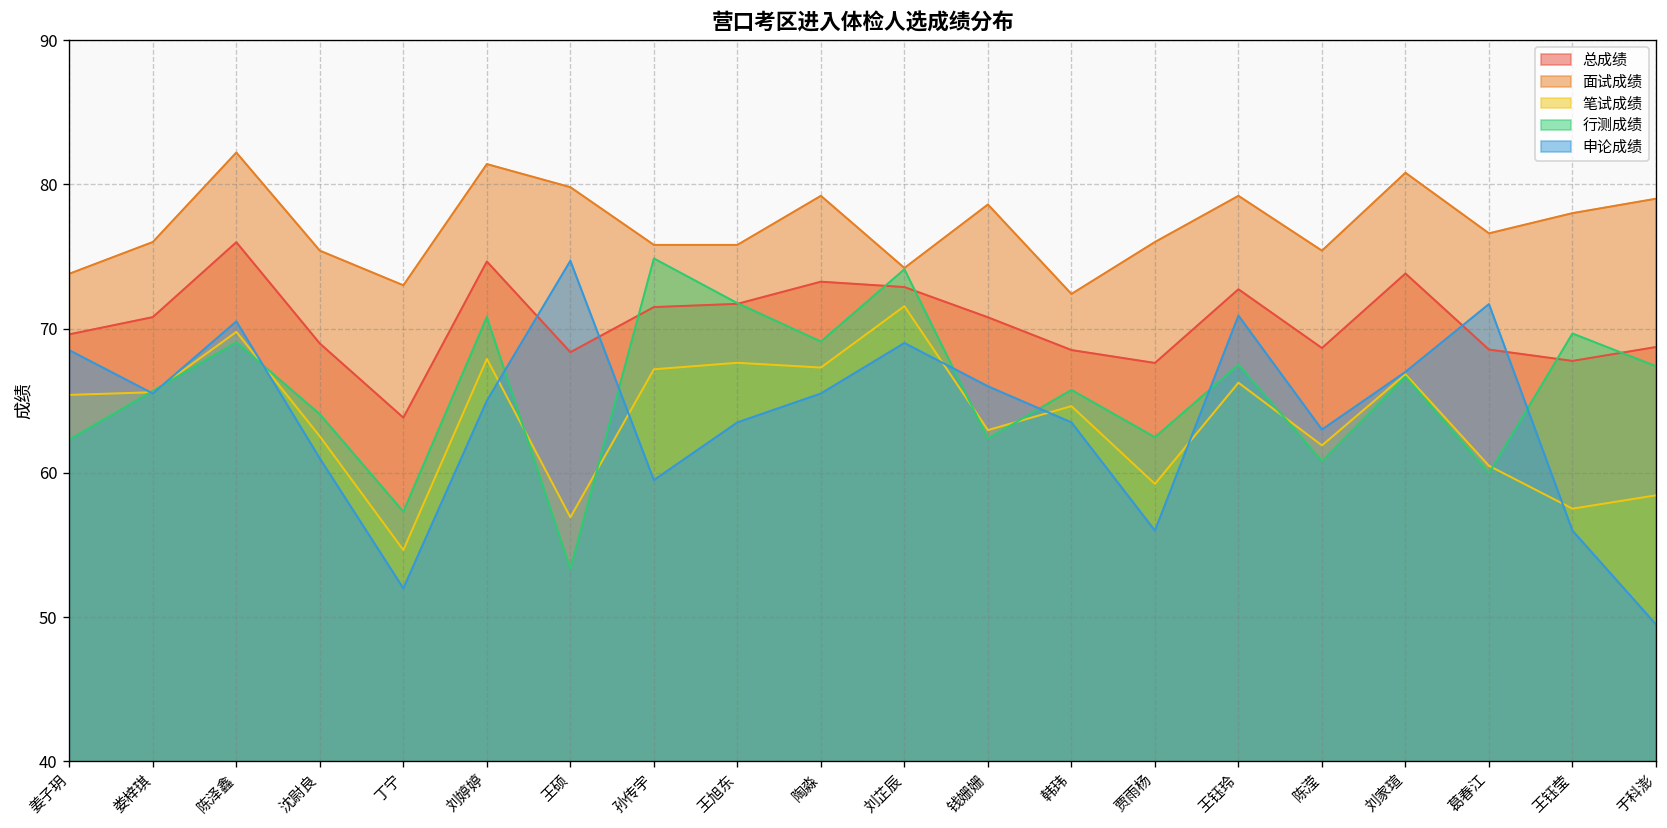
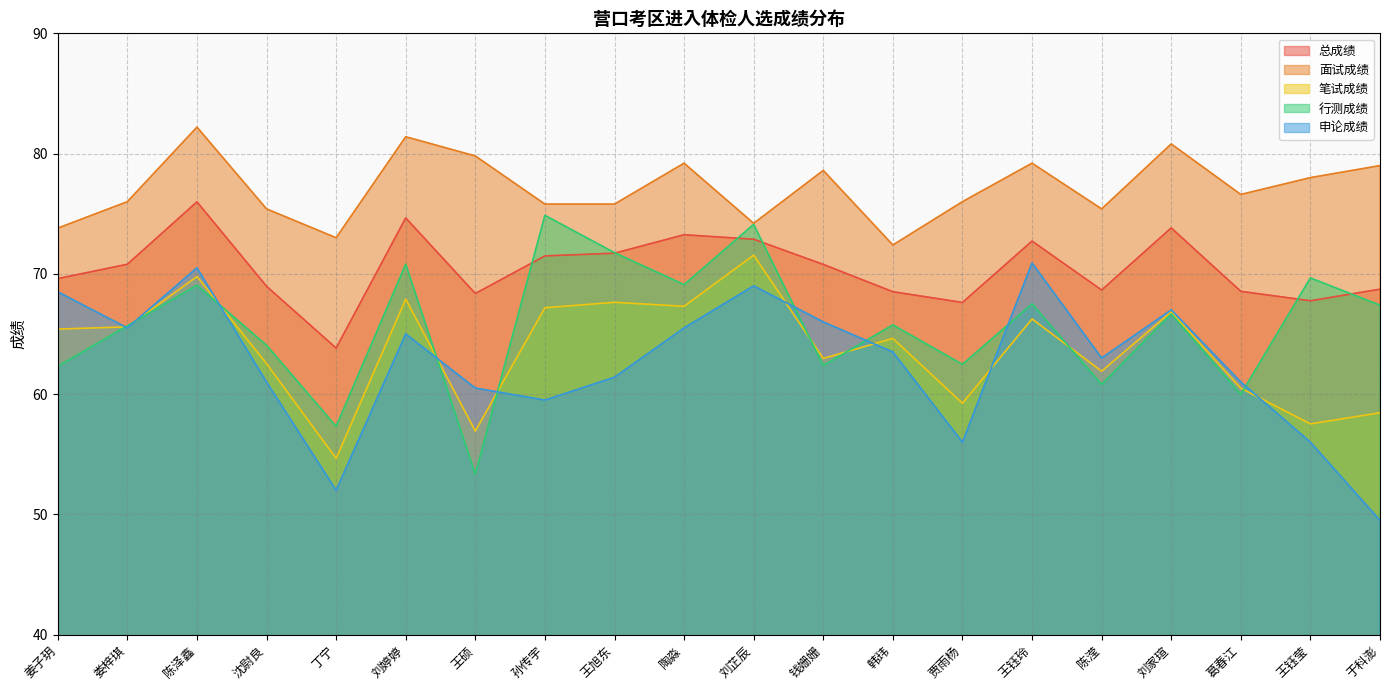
  {
    "行测成绩": {
      "姜子玥": 62.3,
      "陈泽鑫": 69.1,
      "沈尉良": 64.1,
      "丁宁": 57.3,
      "刘婷婷": 70.8,
      "王硕": 53.4,
      "孙传宇": 74.9,
      "陶淼": 69.1,
      "钱姗姗": 62.4,
      "韩玮": 65.8,
      "贾雨杨": 62.5,
      "王钰玲": 67.5,
      "陈滢": 60.8,
      "葛春江": 60.0,
      "王钰莹": 69.7,
      "于科澎": 67.4
    },
    "申论成绩": {
      "姜子玥": 68.5,
      "陈泽鑫": 70.5,
      "沈尉良": 61.0,
      "丁宁": 52.0,
      "刘婷婷": 65.0,
-     "王硕": 74.7,
+     "王硕": 60.5,
      "孙传宇": 59.5,
-     "王旭东": 63.5,
+     "王旭东": 61.4,
      "陶淼": 65.5,
      "刘芷辰": 69.0,
      "钱姗姗": 66.0,
      "韩玮": 63.5,
      "贾雨杨": 56.0,
      "王钰玲": 70.9,
      "陈滢": 63.0,
-     "葛春江": 71.7,
+     "葛春江": 61.0,
      "王钰莹": 56.0,
      "于科澎": 49.5
    }
  }
